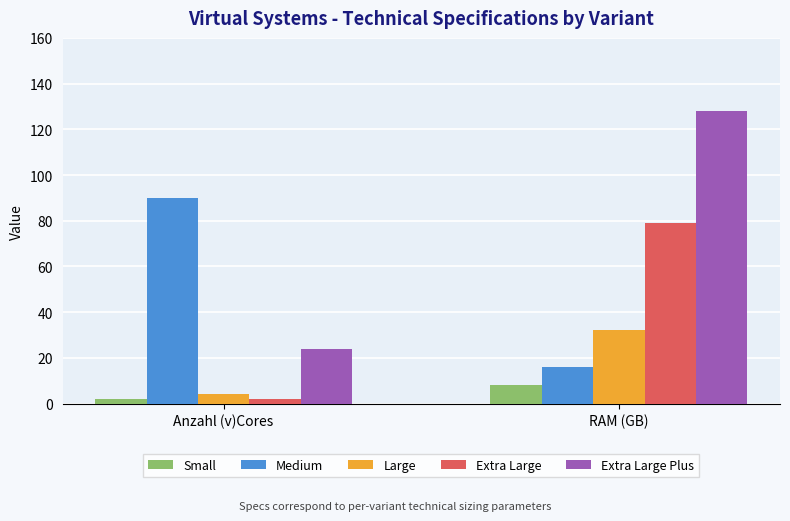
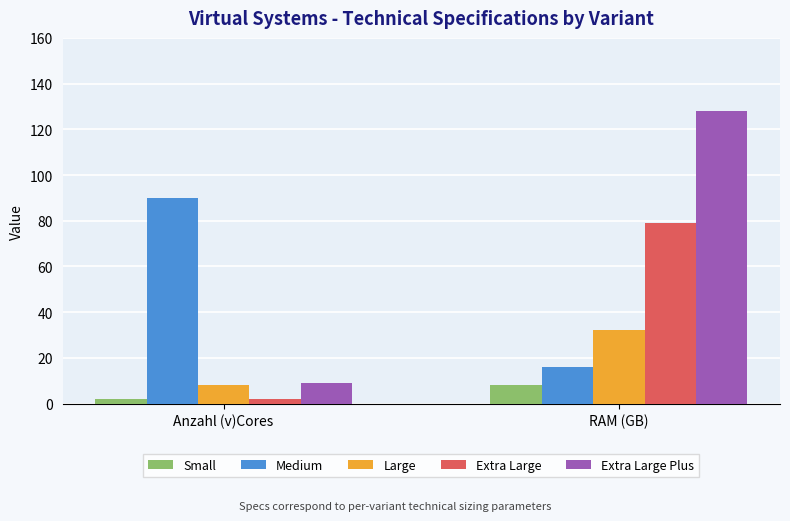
  {
    "Small": {
      "Anzahl (v)Cores": 2,
      "RAM (GB)": 8
    },
    "Medium": {
      "Anzahl (v)Cores": 90,
      "RAM (GB)": 16
    },
    "Large": {
-     "Anzahl (v)Cores": 4,
+     "Anzahl (v)Cores": 8,
      "RAM (GB)": 32
    },
    "Extra Large": {
      "Anzahl (v)Cores": 2,
      "RAM (GB)": 79
    },
    "Extra Large Plus": {
-     "Anzahl (v)Cores": 24,
+     "Anzahl (v)Cores": 9,
      "RAM (GB)": 128
    }
  }
